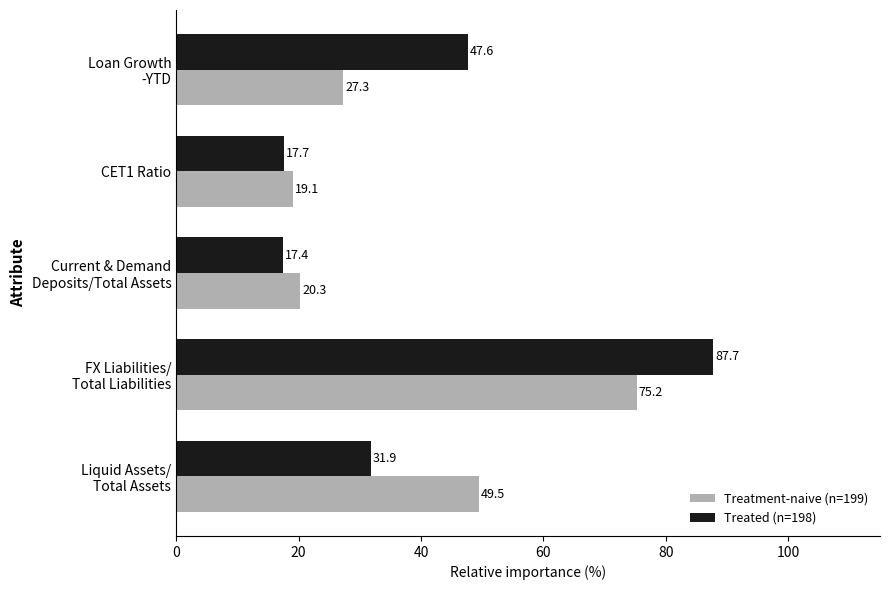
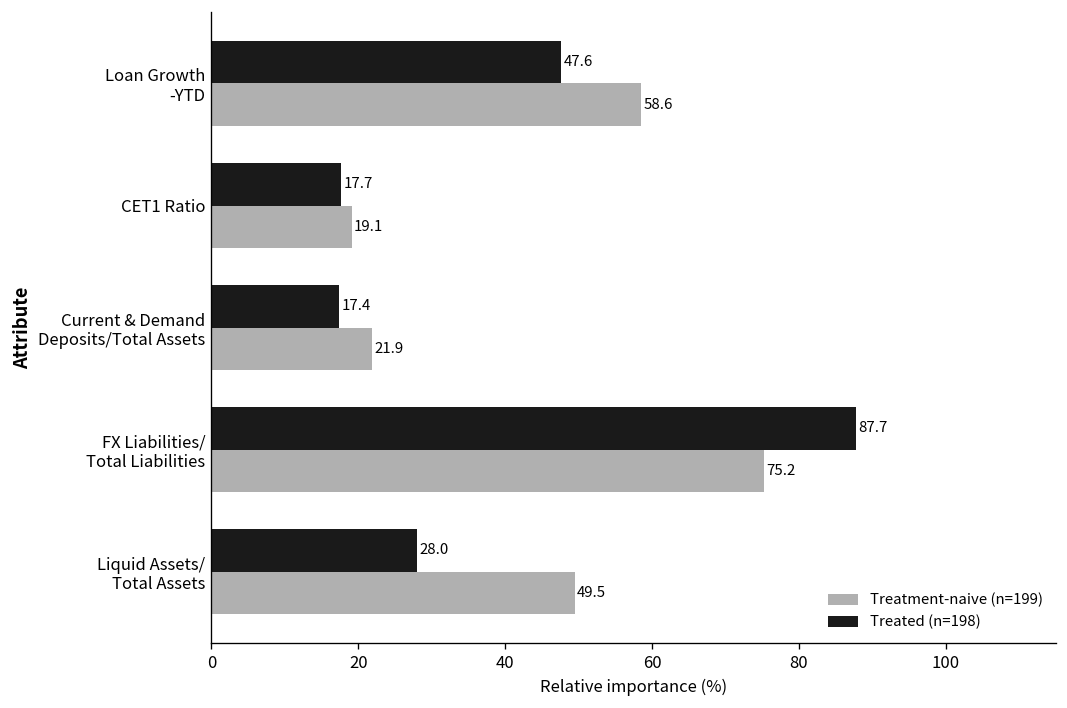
  {
    "Treatment-naive (n=199)": {
-     "Loan Growth -YTD": 27.3,
+     "Loan Growth -YTD": 58.6,
      "CET1 Ratio": 19.1,
-     "Current & Demand Deposits/Total Assets": 20.3,
+     "Current & Demand Deposits/Total Assets": 21.9,
      "FX Liabilities/ Total Liabilities": 75.2,
      "Liquid Assets/ Total Assets": 49.5
    },
    "Treated (n=198)": {
      "Loan Growth -YTD": 47.6,
      "CET1 Ratio": 17.7,
      "Current & Demand Deposits/Total Assets": 17.4,
      "FX Liabilities/ Total Liabilities": 87.7,
-     "Liquid Assets/ Total Assets": 31.9
+     "Liquid Assets/ Total Assets": 28.0
    }
  }
